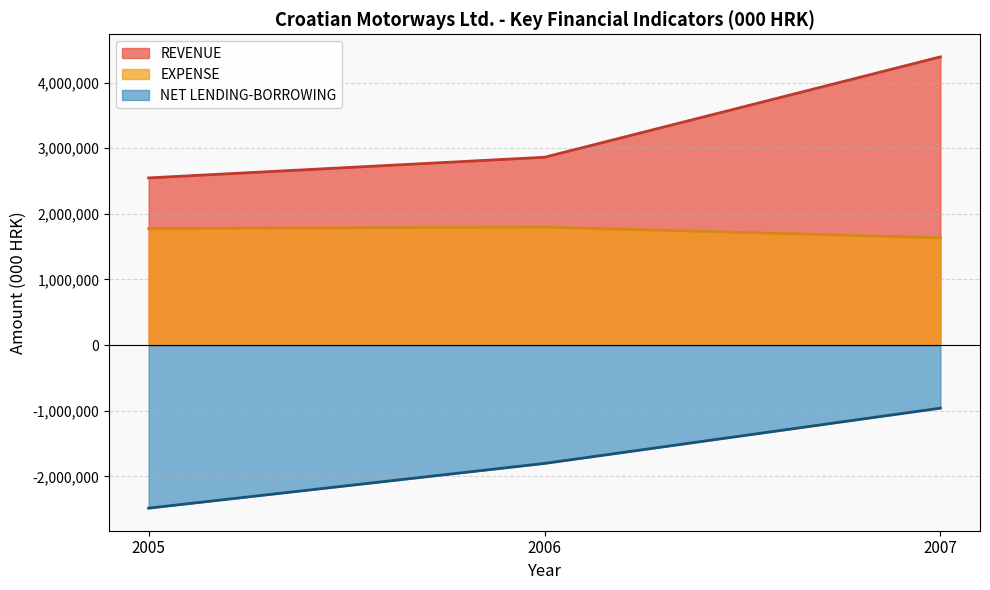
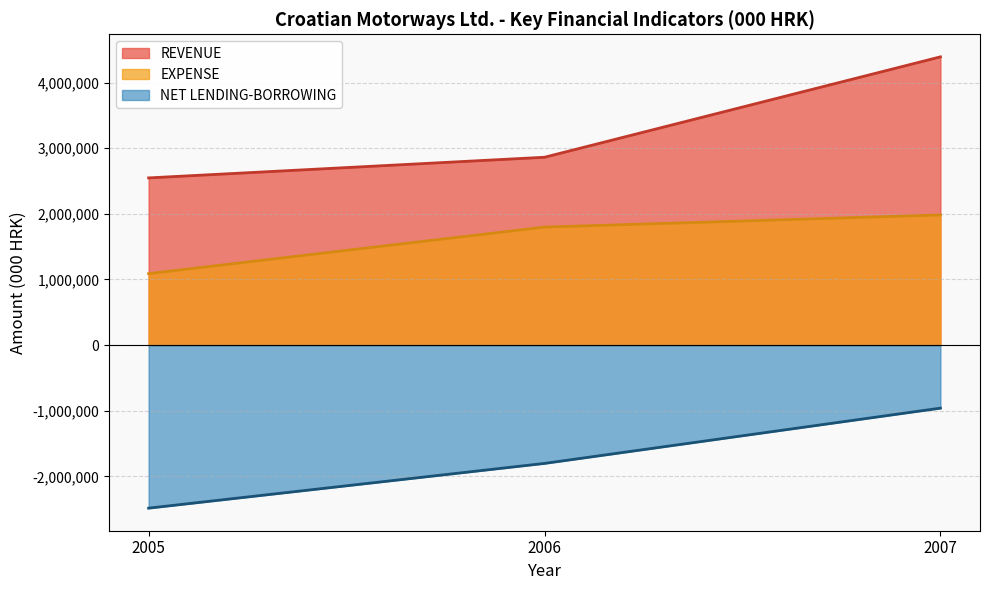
  {
    "REVENUE": {
      "2005": "2,500,000",
      "2006": "2,900,000",
      "2007": "4,400,000"
    },
    "EXPENSE": {
-     "2005": "1,800,000",
+     "2005": "1,100,000",
      "2006": "1,800,000",
-     "2007": "1,600,000"
+     "2007": "2,000,000"
    }
  }
